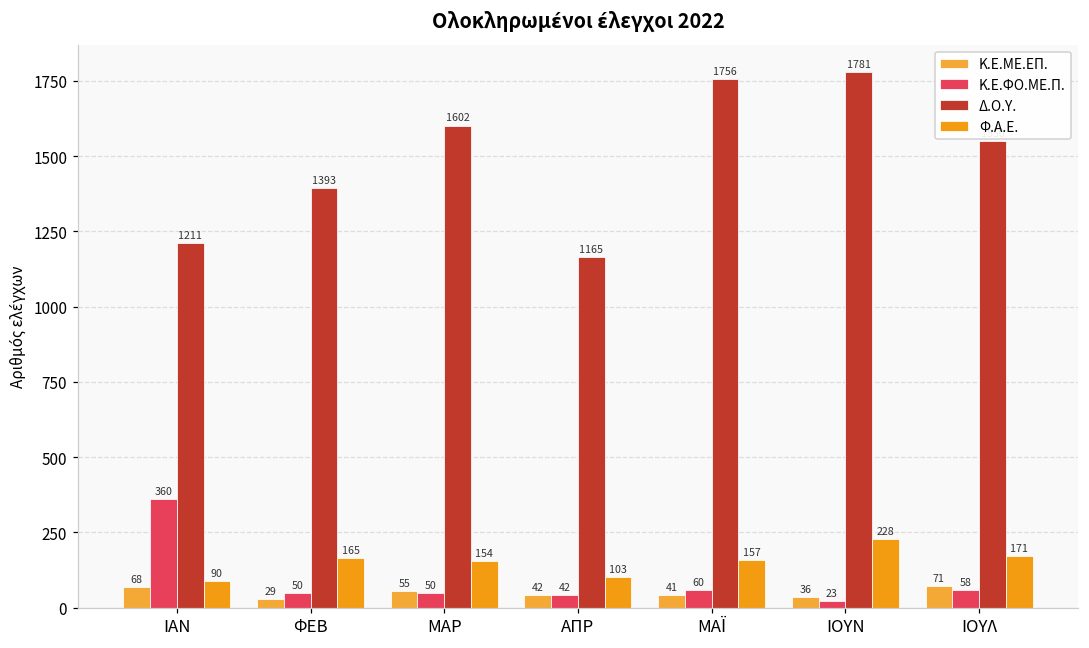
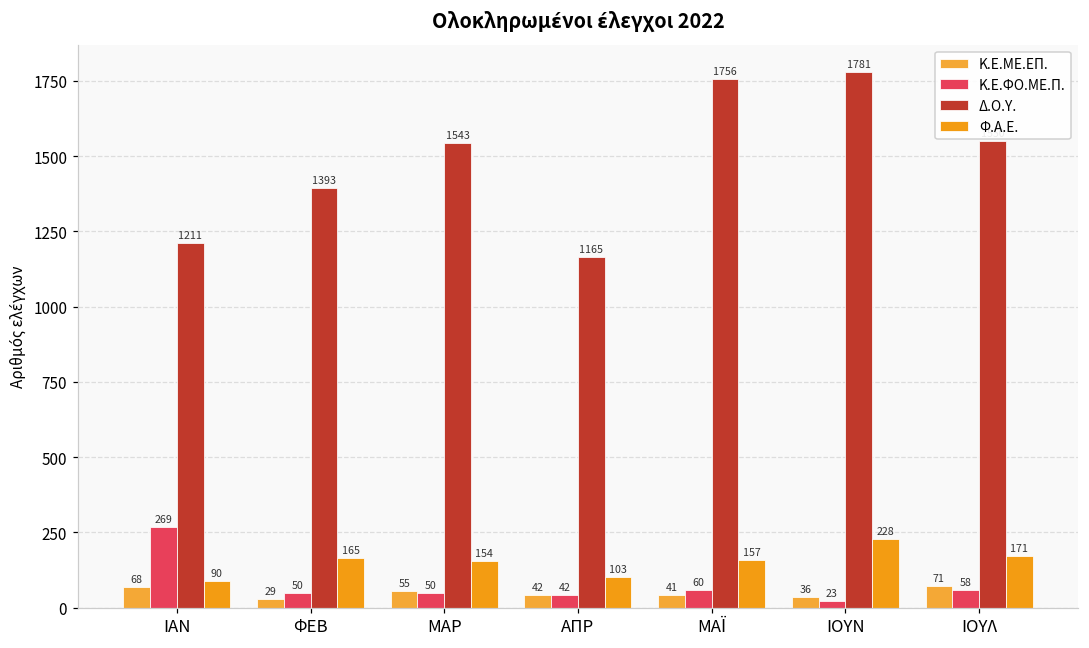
  {
    "Κ.Ε.ΦΟ.ΜΕ.Π.": {
-     "ΙΑΝ": 360,
+     "ΙΑΝ": 269,
      "ΦΕΒ": 50,
      "ΜΑΡ": 50,
      "ΑΠΡ": 42,
      "ΜΑΪ": 60,
      "ΙΟΥΝ": 23,
      "ΙΟΥΛ": 58
    },
    "Δ.Ο.Υ.": {
      "ΙΑΝ": 1211,
      "ΦΕΒ": 1393,
-     "ΜΑΡ": 1602,
+     "ΜΑΡ": 1543,
      "ΑΠΡ": 1165,
      "ΜΑΪ": 1756,
      "ΙΟΥΝ": 1781
    }
  }
